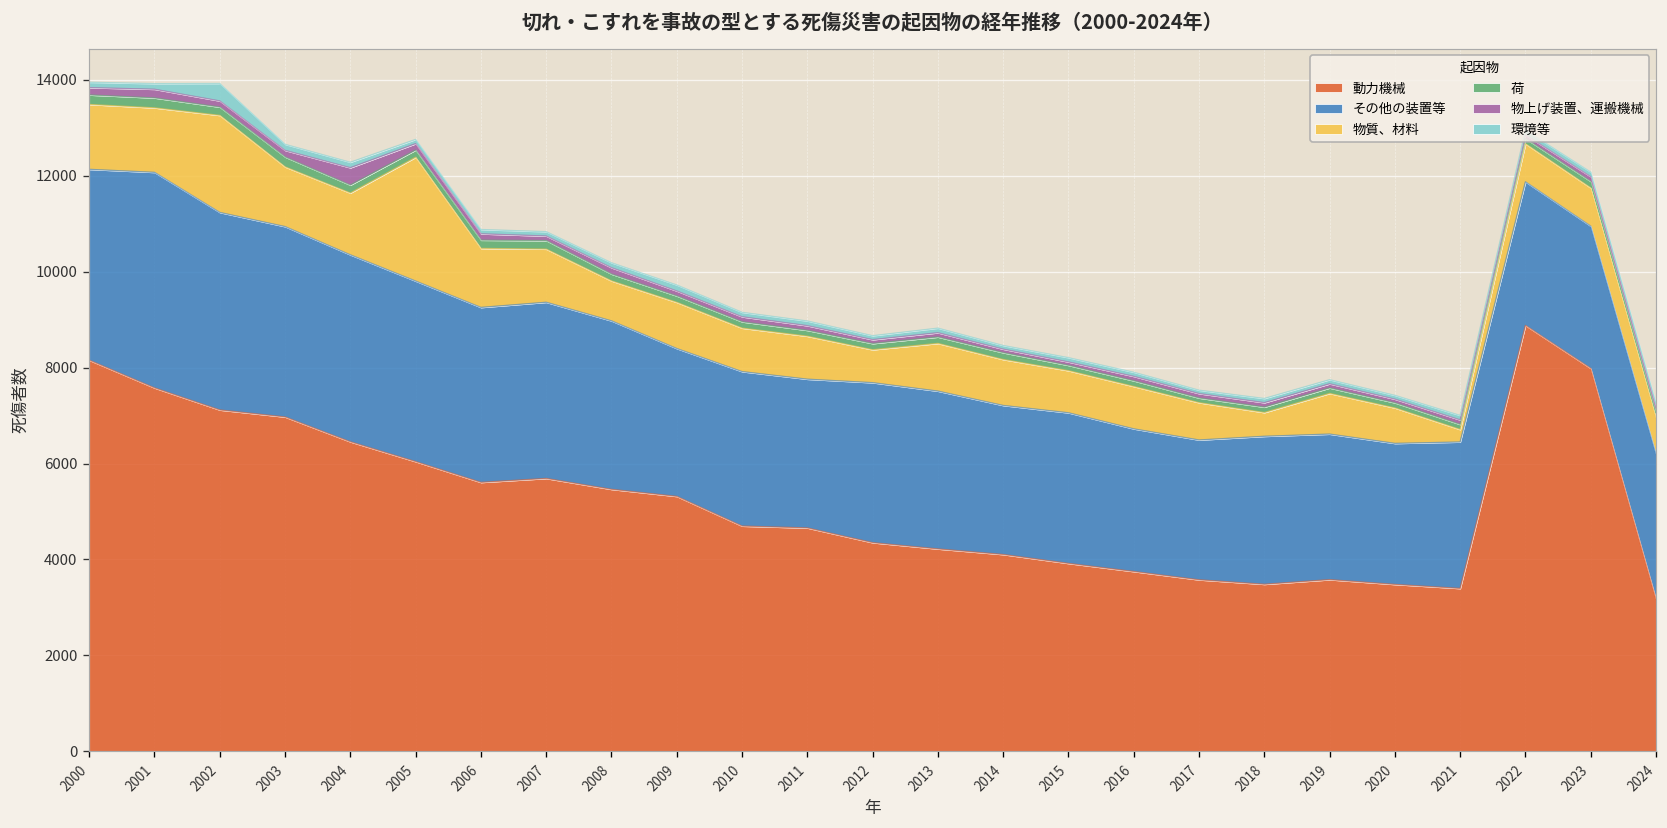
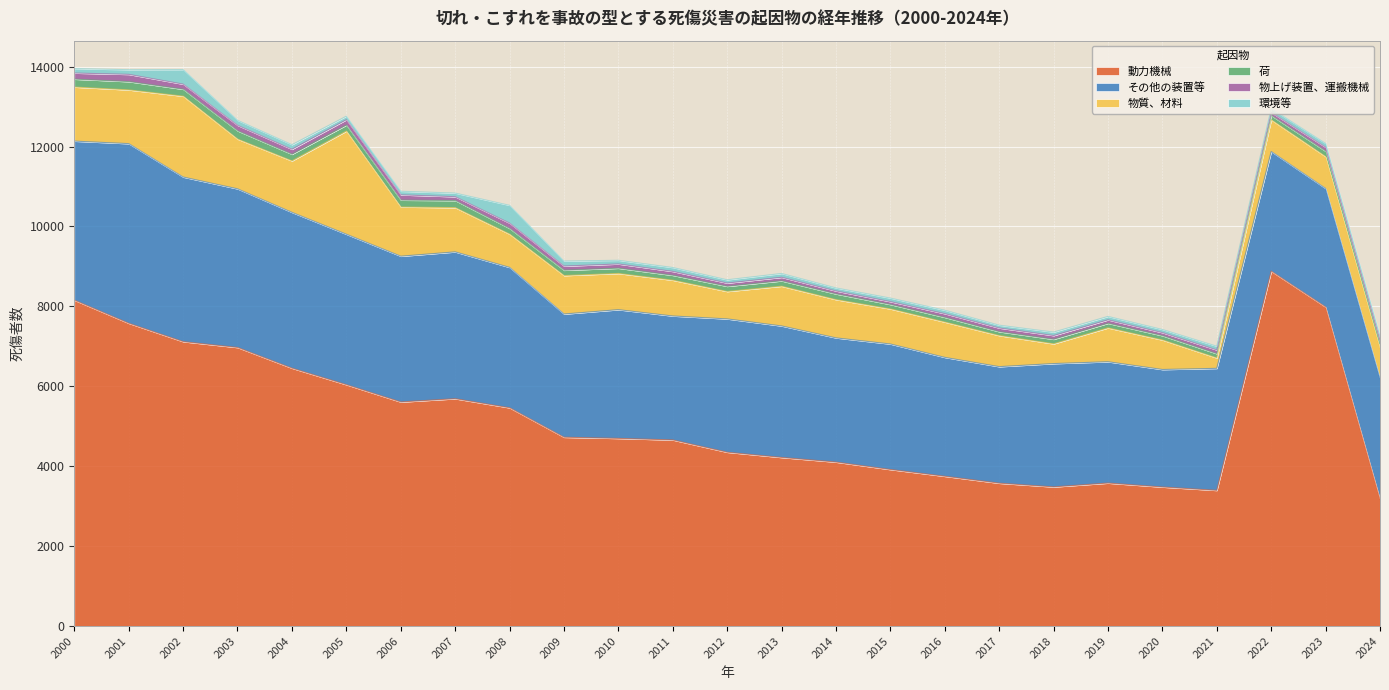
  {
    "動力機械": {
      "2000": 8200,
      "2001": 7600,
      "2002": 7100,
      "2003": 7000,
      "2004": 6500,
      "2005": 6000,
      "2006": 5600,
      "2007": 5700,
      "2008": 5500,
-     "2009": 5300,
+     "2009": 4700,
      "2010": 4700,
      "2011": 4700,
      "2012": 4400,
      "2013": 4200,
      "2014": 4100,
      "2015": 3900,
      "2016": 3700,
      "2017": 3600,
      "2018": 3500,
      "2019": 3600,
      "2020": 3500,
      "2021": 3400,
      "2022": 8900,
      "2023": 8000,
      "2024": 3200
    },
    "その他の装置等": {
      "2000": 4000,
      "2001": 4500,
      "2002": 4100,
      "2003": 4000,
      "2004": 3900,
      "2005": 3800,
      "2006": 3600,
      "2007": 3700,
      "2008": 3500,
      "2009": 3100,
      "2010": 3200,
      "2011": 3100,
      "2012": 3300,
      "2013": 3300,
      "2014": 3100,
      "2015": 3100,
      "2016": 3000,
      "2017": 2900,
      "2018": 3100,
      "2019": 3000,
      "2020": 2900,
      "2021": 3100,
      "2022": 3000,
      "2023": 3000,
      "2024": 3000
    },
    "物質、材料": {
      "2000": 1400,
      "2001": 1300,
      "2002": 2000,
      "2003": 1200,
      "2004": 1300,
      "2005": 2600,
      "2006": 1200,
      "2007": 1100,
      "2008": 800,
      "2009": 1000,
      "2010": 900,
      "2011": 900,
      "2012": 700,
      "2013": 1000,
      "2014": 1000,
      "2015": 900,
      "2016": 900,
      "2017": 800,
      "2018": 500,
      "2019": 800,
      "2020": 700,
      "2021": 300,
      "2022": 800,
      "2023": 800,
      "2024": 800
    },
    "荷": {
      "2000": 200,
      "2001": 200,
      "2002": 200,
      "2003": 200,
      "2004": 200,
      "2005": 200,
      "2006": 200,
      "2007": 200,
      "2008": 100,
      "2009": 100,
      "2010": 100,
      "2011": 100,
      "2012": 100,
      "2013": 100,
      "2014": 100,
      "2015": 100,
      "2016": 100,
      "2017": 100,
      "2018": 100,
      "2019": 100,
      "2020": 100,
      "2021": 100,
      "2022": 100,
      "2023": 100,
      "2024": 100
    },
    "物上げ装置、運搬機械": {
      "2000": 200,
      "2001": 200,
      "2002": 100,
      "2003": 100,
-     "2004": 400,
+     "2004": 100,
      "2005": 100,
      "2006": 100,
      "2007": 100,
      "2008": 100,
      "2009": 100,
      "2010": 100,
      "2011": 100,
      "2012": 100,
      "2013": 100,
      "2014": 100,
      "2015": 100,
      "2016": 100,
      "2017": 100,
      "2018": 100,
      "2019": 100,
      "2020": 100,
      "2021": 100,
      "2023": 100,
      "2024": 100
    },
    "環境等": {
      "2000": 100,
      "2001": 100,
      "2002": 400,
      "2003": 100,
      "2004": 100,
      "2005": 100,
      "2006": 100,
      "2007": 100,
-     "2008": 100,
+     "2008": 400,
      "2009": 100,
      "2010": 100,
      "2011": 100,
      "2012": 100,
      "2013": 100,
      "2014": 100,
      "2015": 100,
      "2016": 100,
      "2017": 100,
      "2018": 100,
      "2019": 100,
      "2020": 100,
      "2021": 100,
      "2023": 100,
      "2024": 100
    }
  }
